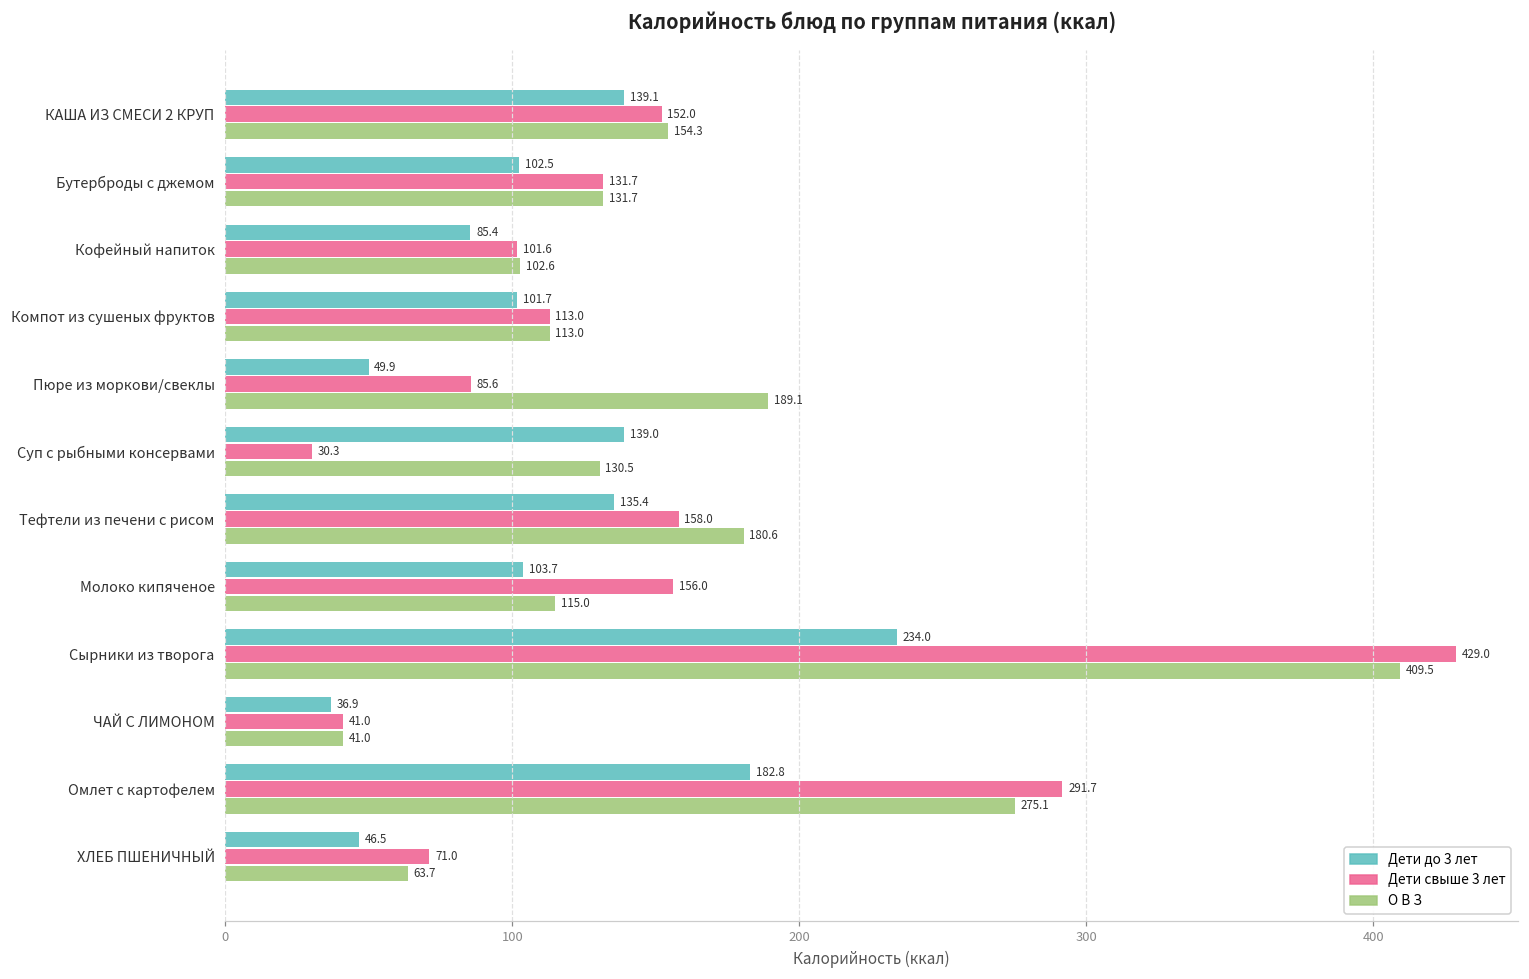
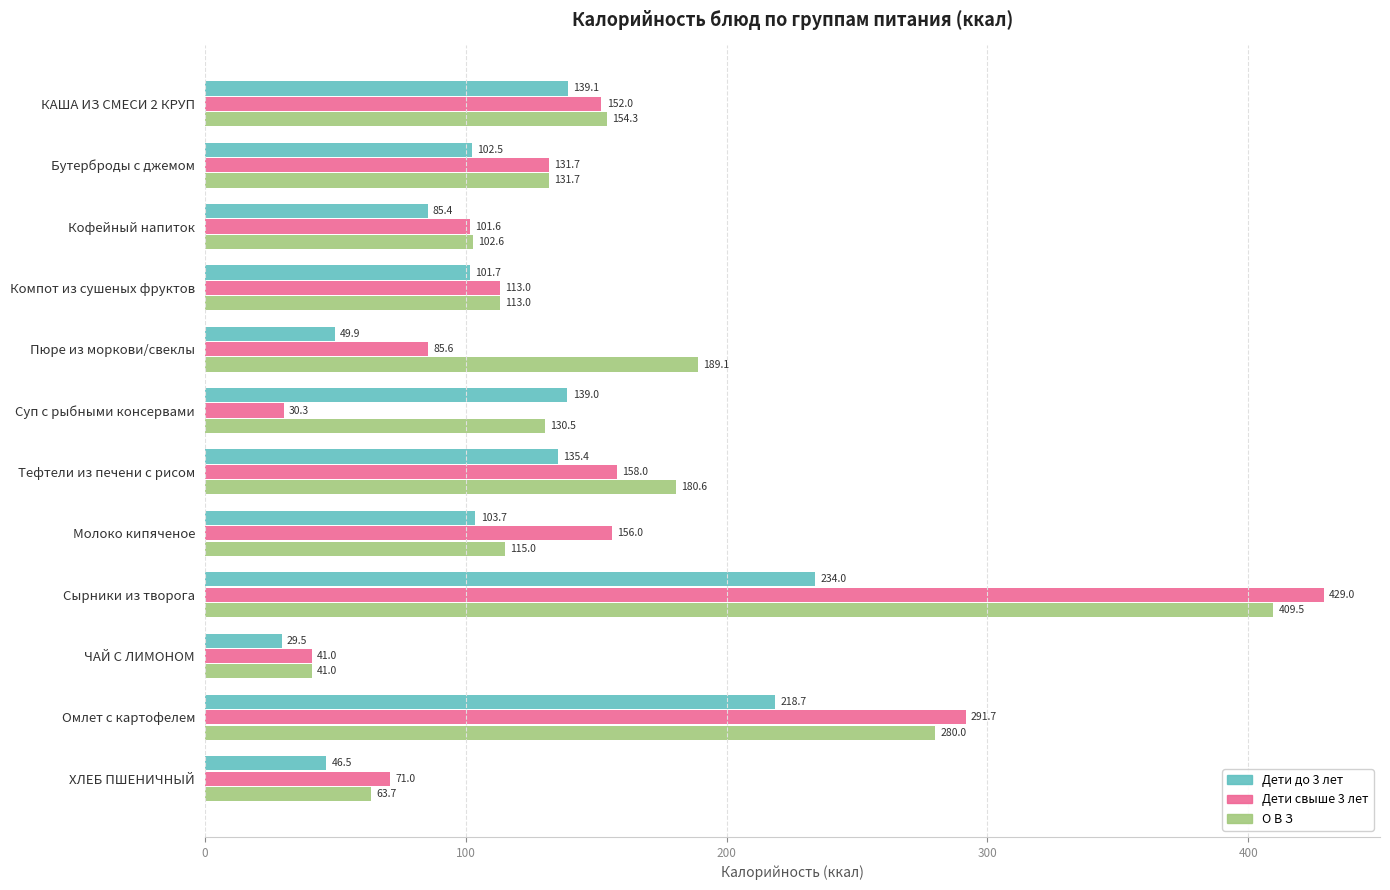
  {
    "Дети до 3 лет": {
      "КАША ИЗ СМЕСИ 2 КРУП": 139.1,
      "Бутерброды с джемом": 102.5,
      "Кофейный напиток": 85.4,
      "Компот из сушеных фруктов": 101.7,
      "Пюре из моркови/свеклы": 49.9,
      "Суп с рыбными консервами": 139.0,
      "Тефтели из печени с рисом": 135.4,
      "Молоко кипяченое": 103.7,
      "Сырники из творога": 234.0,
-     "ЧАЙ С ЛИМОНОМ": 36.9,
-     "Омлет с картофелем": 182.8,
+     "ЧАЙ С ЛИМОНОМ": 29.5,
+     "Омлет с картофелем": 218.7,
      "ХЛЕБ ПШЕНИЧНЫЙ": 46.5
    },
    "Дети свыше 3 лет": {
      "КАША ИЗ СМЕСИ 2 КРУП": 152.0,
      "Бутерброды с джемом": 131.7,
      "Кофейный напиток": 101.6,
      "Компот из сушеных фруктов": 113.0,
      "Пюре из моркови/свеклы": 85.6,
      "Суп с рыбными консервами": 30.3,
      "Тефтели из печени с рисом": 158.0,
      "Молоко кипяченое": 156.0,
      "Сырники из творога": 429.0,
      "ЧАЙ С ЛИМОНОМ": 41.0,
      "Омлет с картофелем": 291.7,
      "ХЛЕБ ПШЕНИЧНЫЙ": 71.0
    },
    "О В З": {
      "КАША ИЗ СМЕСИ 2 КРУП": 154.3,
      "Бутерброды с джемом": 131.7,
      "Кофейный напиток": 102.6,
      "Компот из сушеных фруктов": 113.0,
      "Пюре из моркови/свеклы": 189.1,
      "Суп с рыбными консервами": 130.5,
      "Тефтели из печени с рисом": 180.6,
      "Молоко кипяченое": 115.0,
      "Сырники из творога": 409.5,
      "ЧАЙ С ЛИМОНОМ": 41.0,
-     "Омлет с картофелем": 275.1,
+     "Омлет с картофелем": 280.0,
      "ХЛЕБ ПШЕНИЧНЫЙ": 63.7
    }
  }
